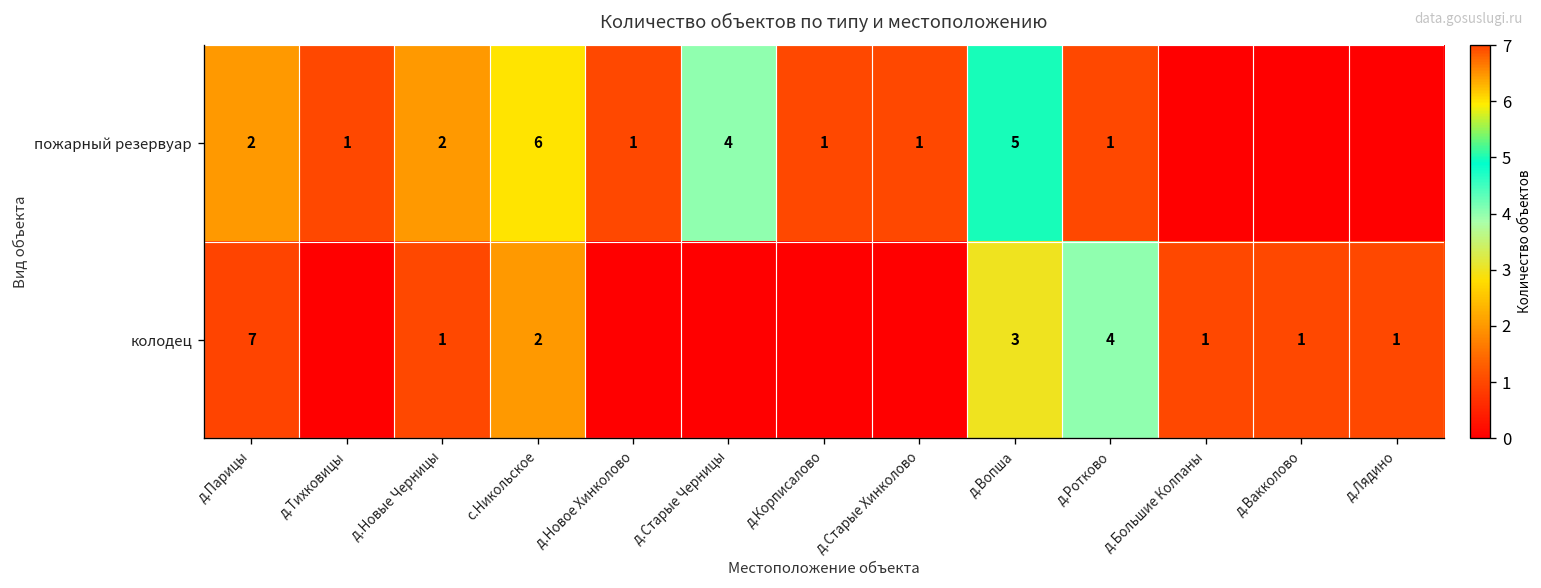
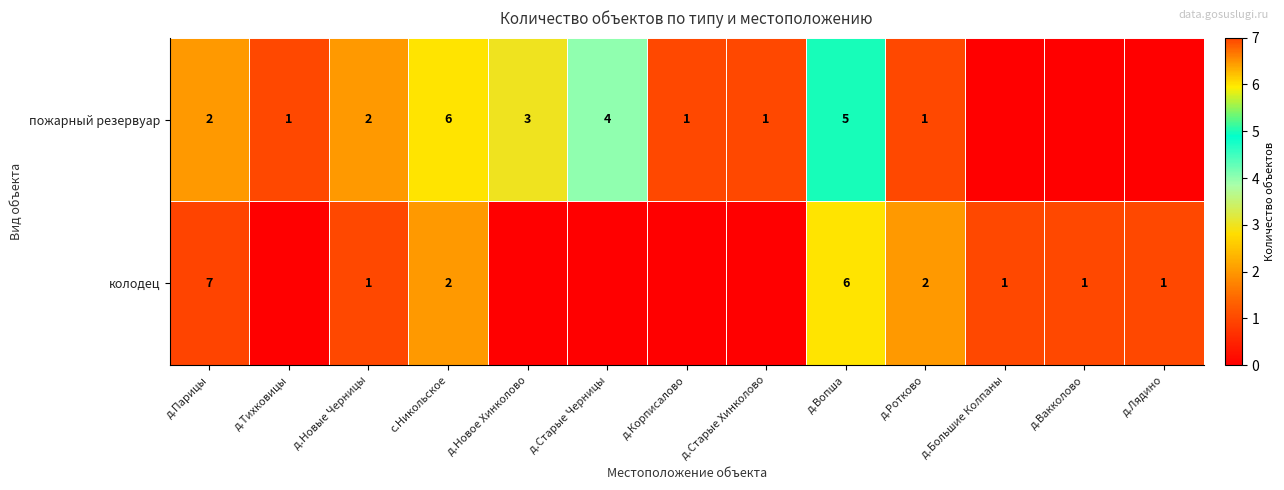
  {
    "пожарный резервуар": {
      "д.Парицы": 2,
      "д.Тихковицы": 1,
      "д.Новые Черницы": 2,
      "с.Никольское": 6,
-     "д.Новое Хинколово": 1,
+     "д.Новое Хинколово": 3,
      "д.Старые Черницы": 4,
      "д.Корписалово": 1,
      "д.Старые Хинколово": 1,
      "д.Вопша": 5,
      "д.Ротково": 1
    },
    "колодец": {
      "д.Парицы": 7,
      "д.Новые Черницы": 1,
      "с.Никольское": 2,
-     "д.Вопша": 3,
-     "д.Ротково": 4,
+     "д.Вопша": 6,
+     "д.Ротково": 2,
      "д.Большие Колпаны": 1,
      "д.Вакколово": 1,
      "д.Лядино": 1
    }
  }
